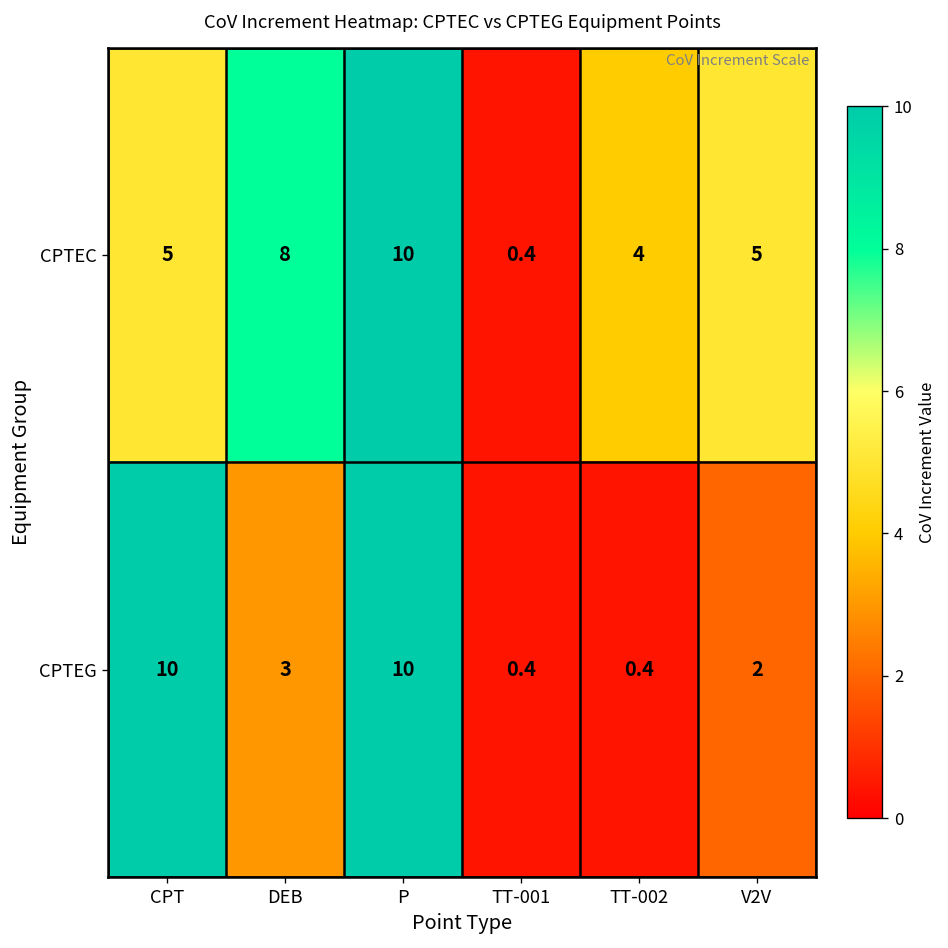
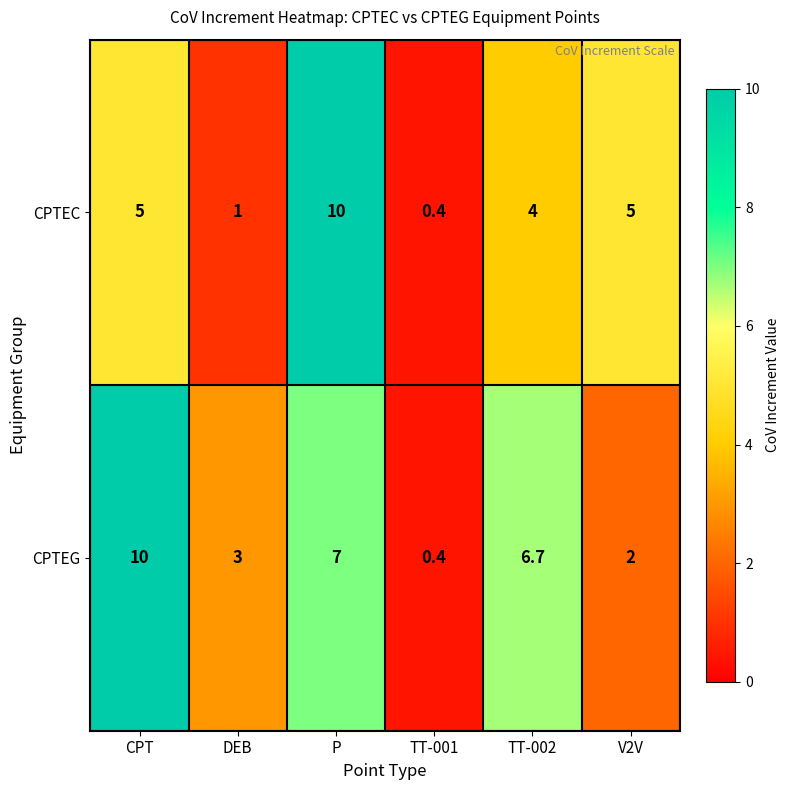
  {
    "CPTEC": {
      "CPT": 5,
-     "DEB": 8,
+     "DEB": 1,
      "P": 10,
      "TT-001": 0.4,
      "TT-002": 4
    },
    "CPTEG": {
      "CPT": 10,
      "DEB": 3,
-     "P": 10,
+     "P": 7,
      "TT-001": 0.4,
-     "TT-002": 0.4,
+     "TT-002": 6.7,
      "V2V": 2
    }
  }
